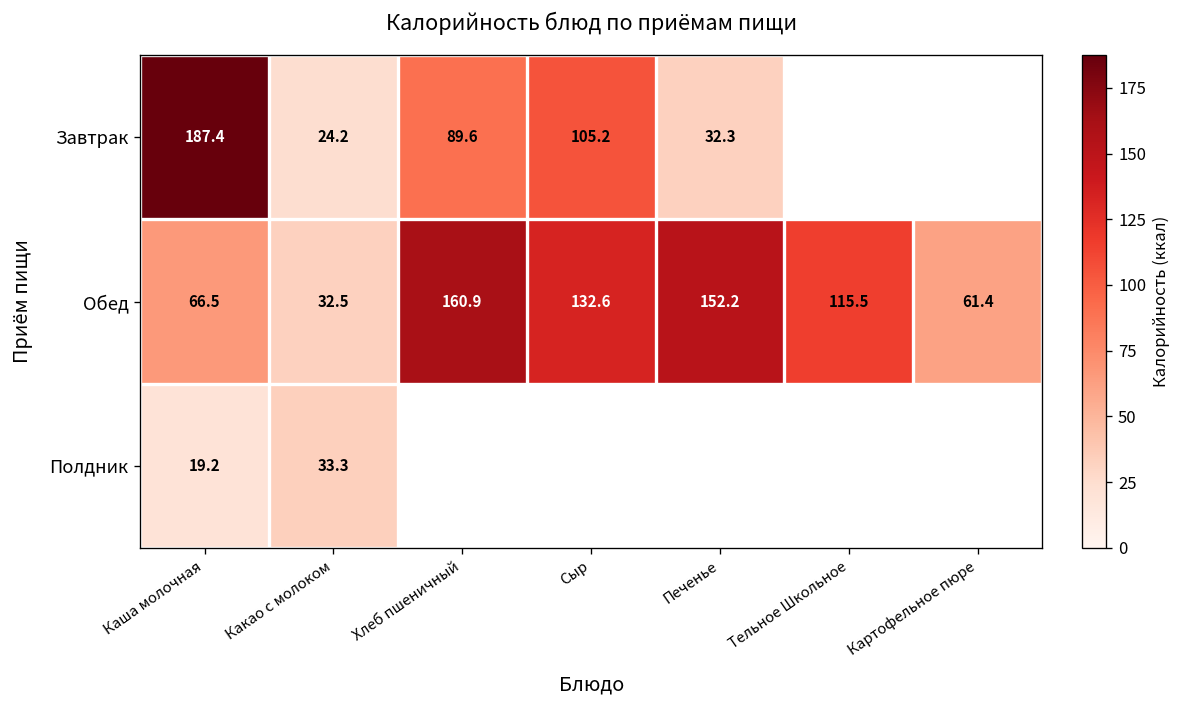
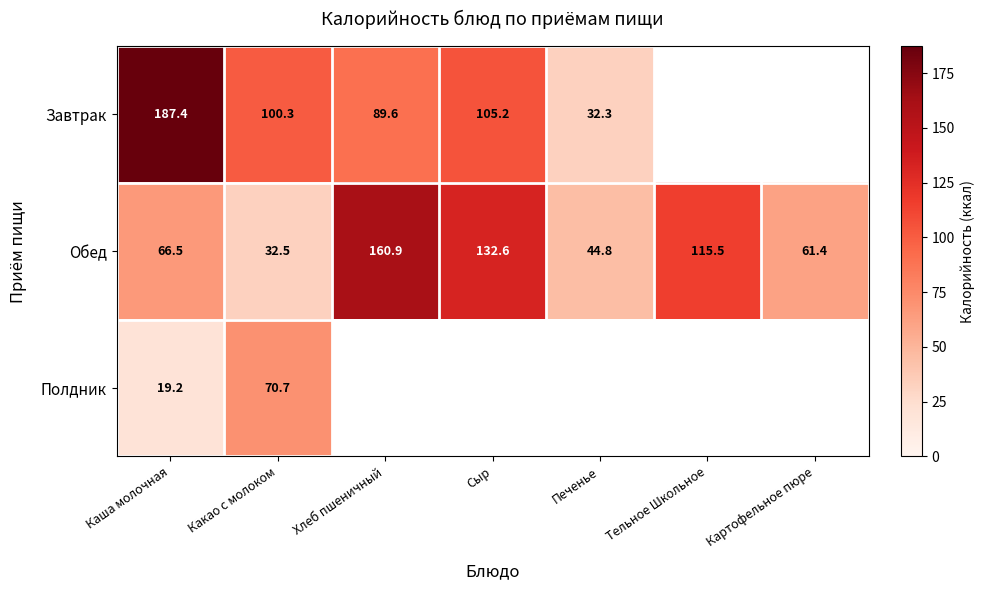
  {
    "Завтрак": {
      "Каша молочная": 187.4,
-     "Какао с молоком": 24.2,
+     "Какао с молоком": 100.3,
      "Хлеб пшеничный": 89.6,
      "Сыр": 105.2,
      "Печенье": 32.3
    },
    "Обед": {
      "Каша молочная": 66.5,
      "Какао с молоком": 32.5,
      "Хлеб пшеничный": 160.9,
      "Сыр": 132.6,
-     "Печенье": 152.2,
+     "Печенье": 44.8,
      "Тельное Школьное": 115.5,
      "Картофельное пюре": 61.4
    },
    "Полдник": {
      "Каша молочная": 19.2,
-     "Какао с молоком": 33.3
+     "Какао с молоком": 70.7
    }
  }
